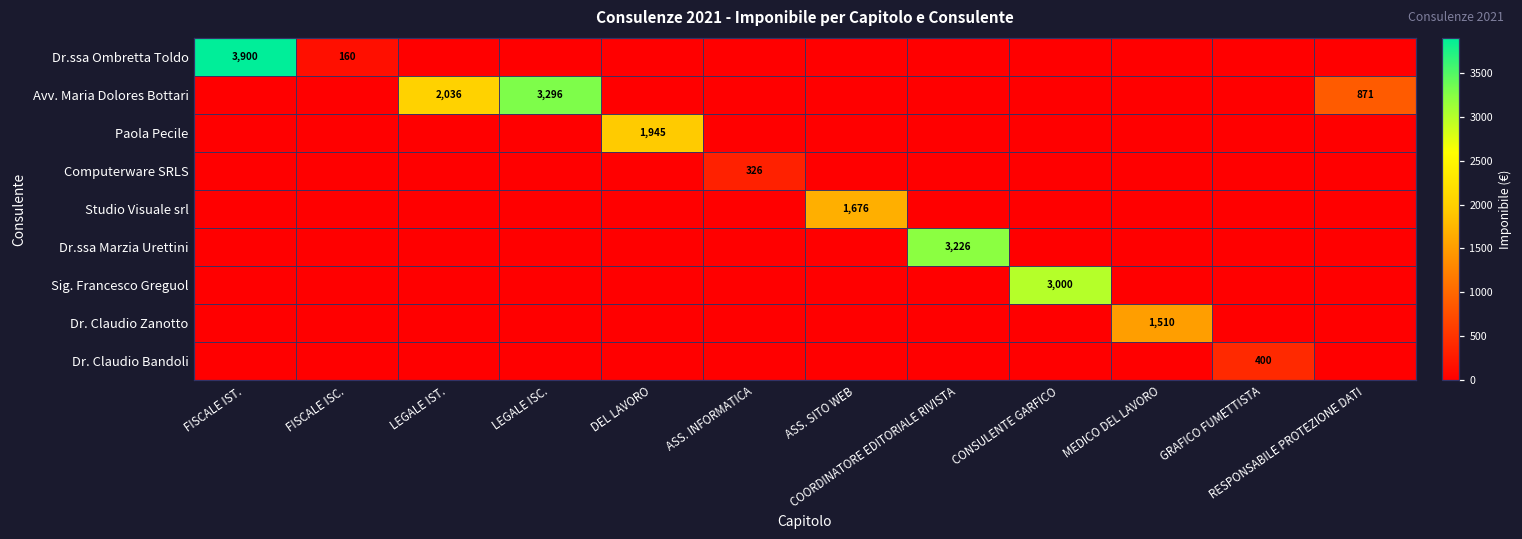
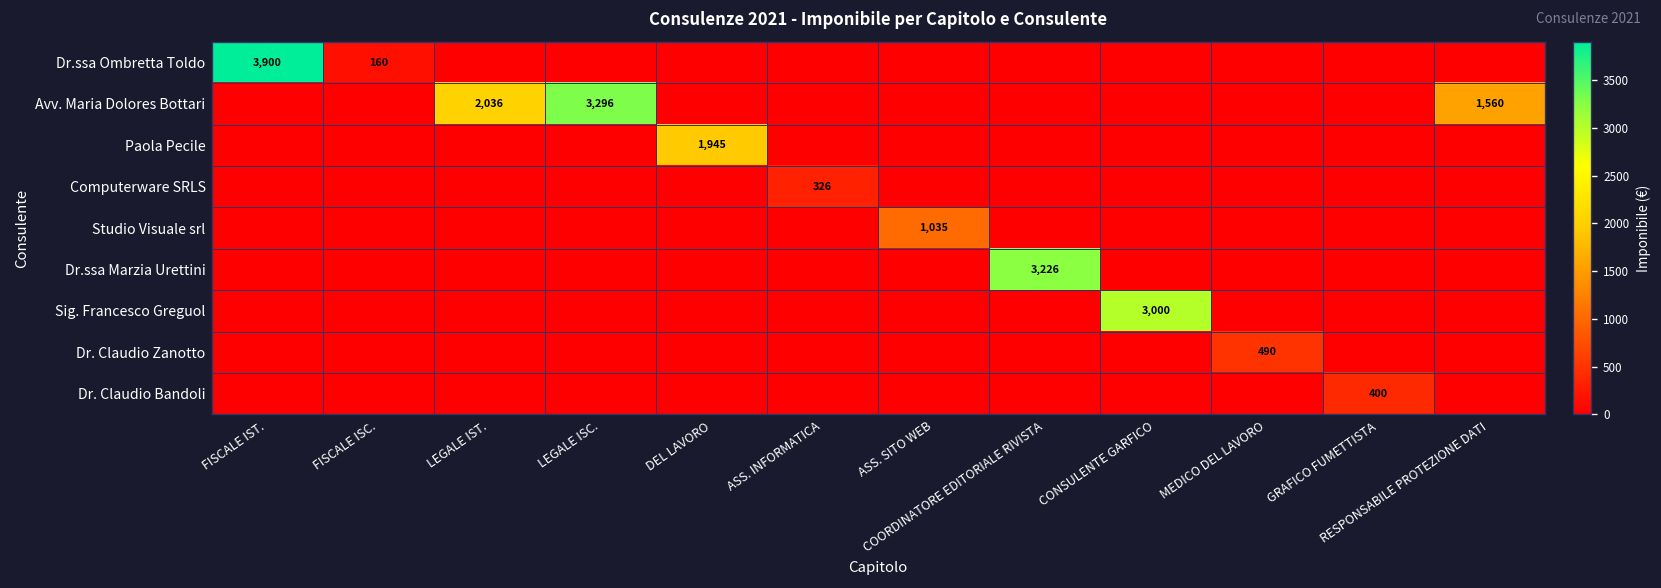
  {
    "Dr.ssa Ombretta Toldo": {
      "FISCALE IST.": "3,900",
      "FISCALE ISC.": "160"
    },
    "Avv. Maria Dolores Bottari": {
      "LEGALE IST.": "2,036",
      "LEGALE ISC.": "3,296",
-     "RESPONSABILE PROTEZIONE DATI": "871"
+     "RESPONSABILE PROTEZIONE DATI": "1,560"
    },
    "Paola Pecile": {
      "DEL LAVORO": "1,945"
    },
    "Computerware SRLS": {
      "ASS. INFORMATICA": "326"
    },
    "Studio Visuale srl": {
-     "ASS. SITO WEB": "1,676"
+     "ASS. SITO WEB": "1,035"
    },
    "Dr.ssa Marzia Urettini": {
      "COORDINATORE EDITORIALE RIVISTA": "3,226"
    },
    "Sig. Francesco Greguol": {
      "CONSULENTE GARFICO": "3,000"
    },
    "Dr. Claudio Zanotto": {
-     "MEDICO DEL LAVORO": "1,510"
+     "MEDICO DEL LAVORO": "490"
    },
    "Dr. Claudio Bandoli": {
      "GRAFICO FUMETTISTA": "400"
    }
  }
